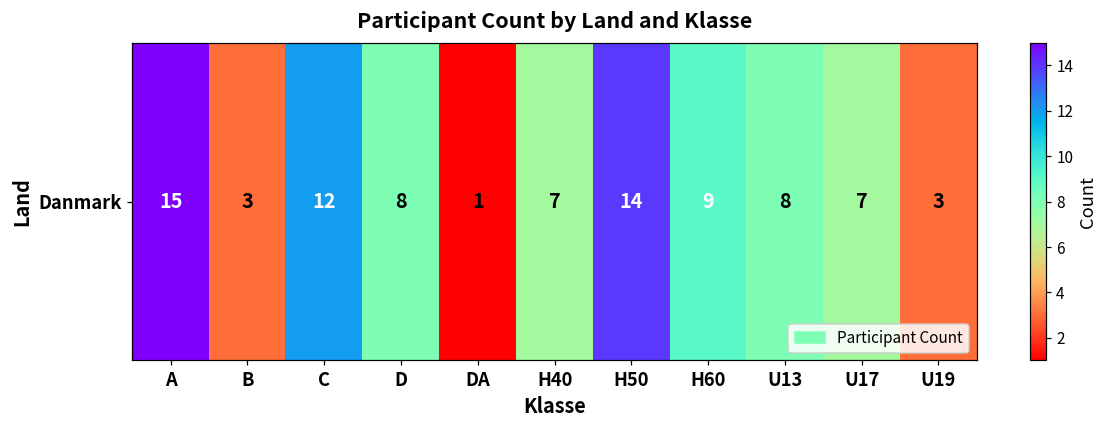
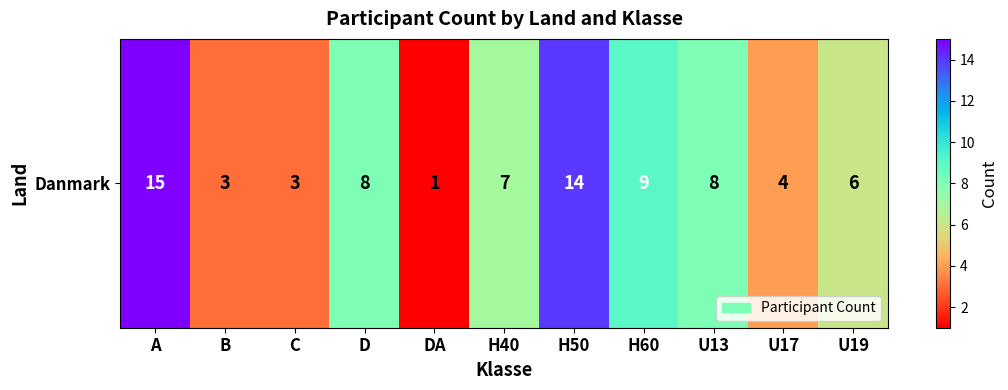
  {
    "Danmark": {
      "A": 15,
      "B": 3,
-     "C": 12,
+     "C": 3,
      "D": 8,
      "DA": 1,
      "H40": 7,
      "H50": 14,
      "H60": 9,
      "U13": 8,
-     "U17": 7,
-     "U19": 3
+     "U17": 4,
+     "U19": 6
    }
  }
